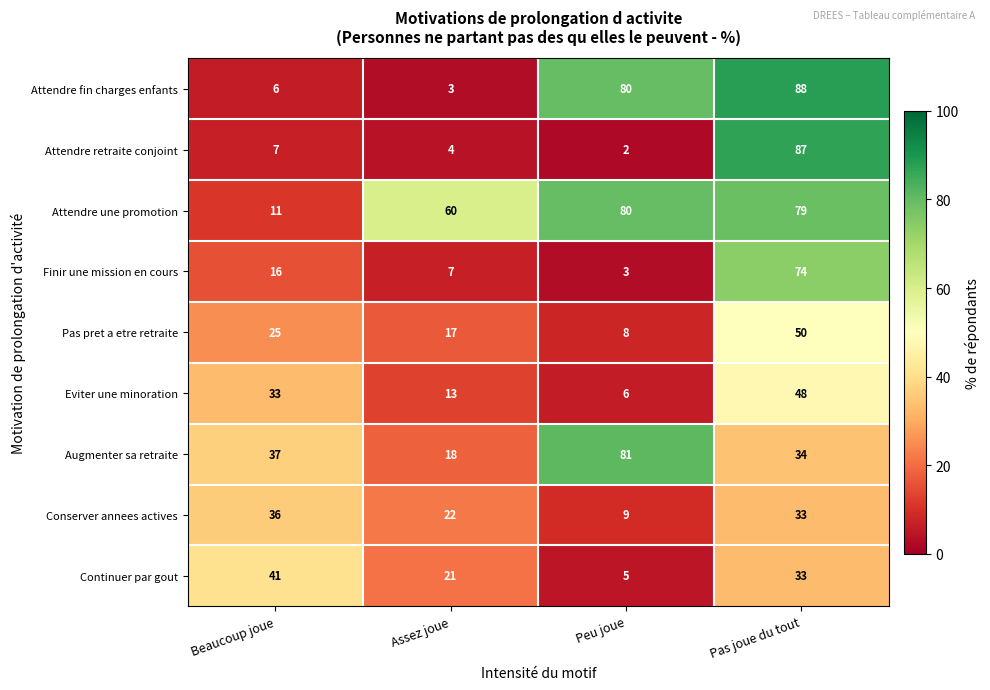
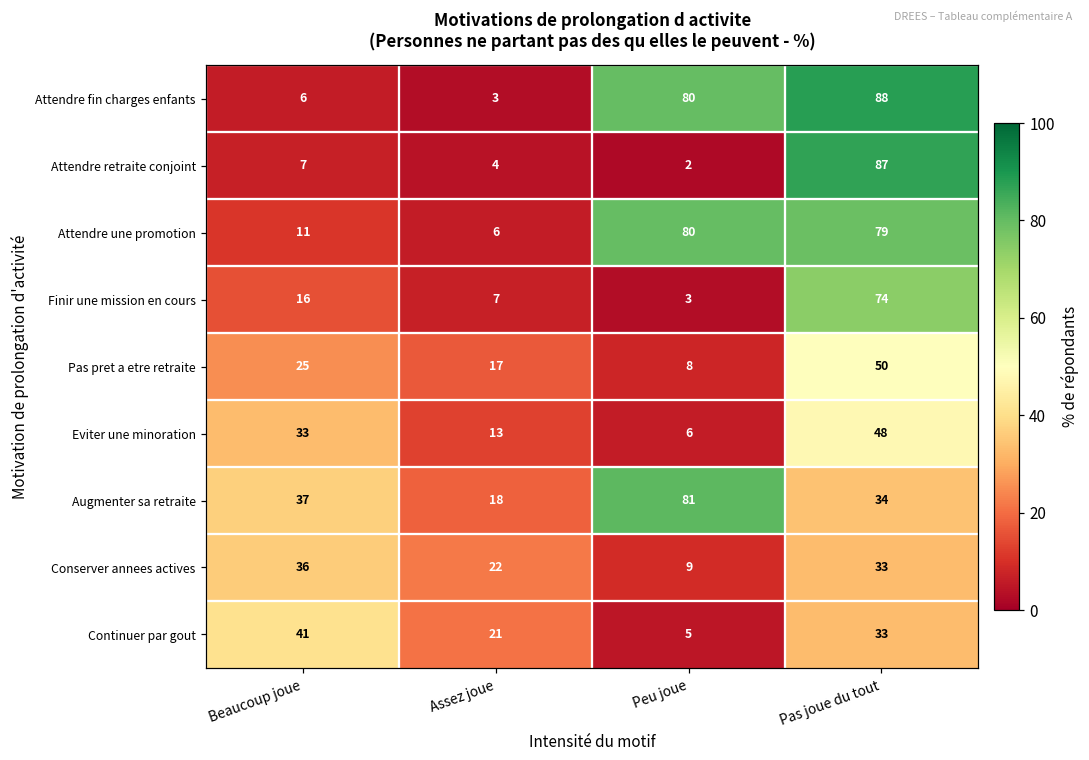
  {
    "Attendre fin charges enfants": {
      "Beaucoup joue": 6,
      "Assez joue": 3,
      "Peu joue": 80,
      "Pas joue du tout": 88
    },
    "Attendre retraite conjoint": {
      "Beaucoup joue": 7,
      "Assez joue": 4,
      "Peu joue": 2,
      "Pas joue du tout": 87
    },
    "Attendre une promotion": {
      "Beaucoup joue": 11,
-     "Assez joue": 60,
+     "Assez joue": 6,
      "Peu joue": 80,
      "Pas joue du tout": 79
    },
    "Finir une mission en cours": {
      "Beaucoup joue": 16,
      "Assez joue": 7,
      "Peu joue": 3,
      "Pas joue du tout": 74
    },
    "Pas pret a etre retraite": {
      "Beaucoup joue": 25,
      "Assez joue": 17,
      "Peu joue": 8,
      "Pas joue du tout": 50
    },
    "Eviter une minoration": {
      "Beaucoup joue": 33,
      "Assez joue": 13,
      "Peu joue": 6,
      "Pas joue du tout": 48
    },
    "Augmenter sa retraite": {
      "Beaucoup joue": 37,
      "Assez joue": 18,
      "Peu joue": 81,
      "Pas joue du tout": 34
    },
    "Conserver annees actives": {
      "Beaucoup joue": 36,
      "Assez joue": 22,
      "Peu joue": 9,
      "Pas joue du tout": 33
    },
    "Continuer par gout": {
      "Beaucoup joue": 41,
      "Assez joue": 21,
      "Peu joue": 5,
      "Pas joue du tout": 33
    }
  }
